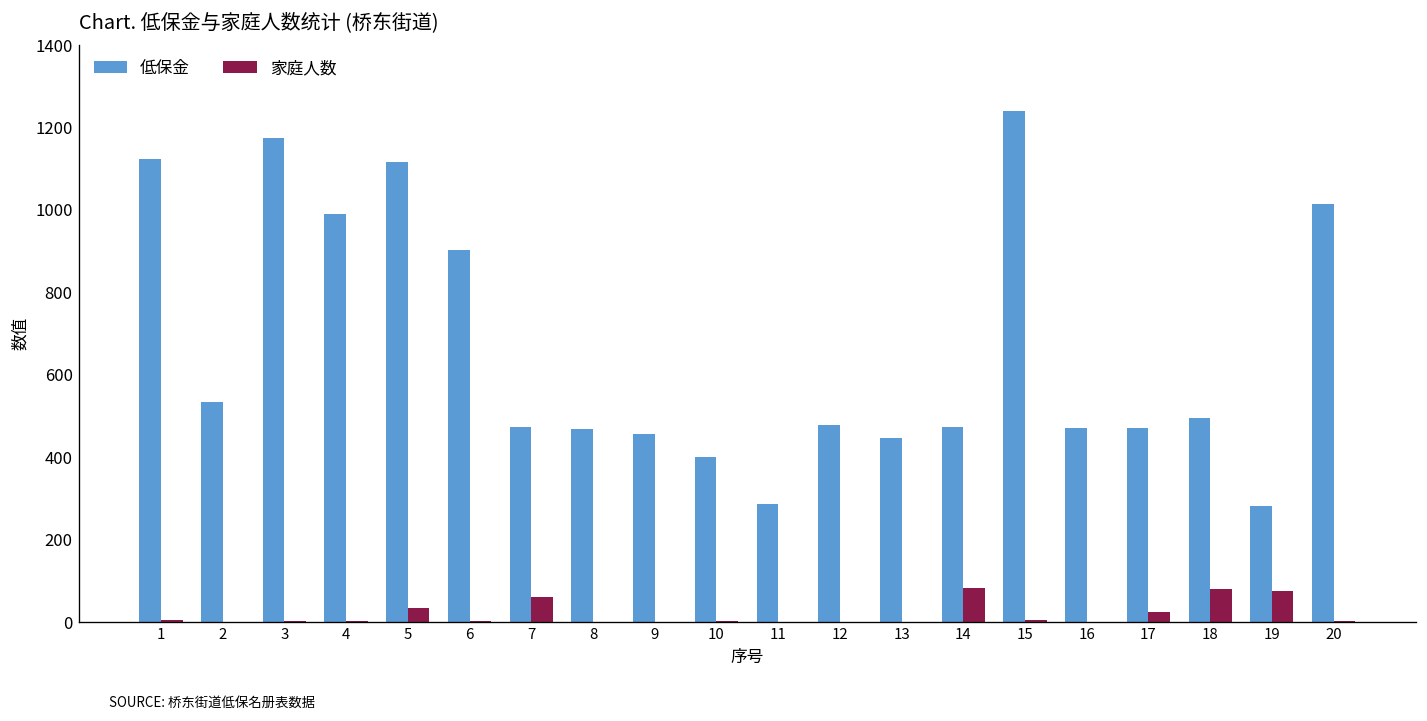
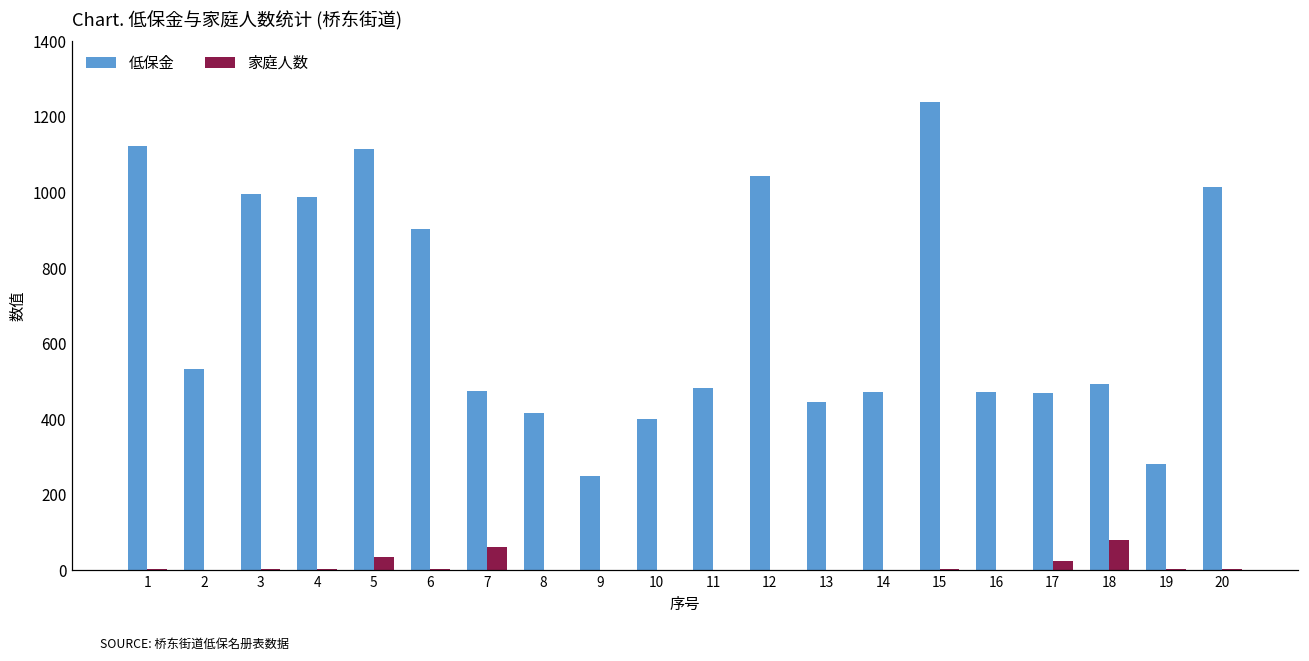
  {
    "低保金": {
      "1": 1120,
      "2": 530,
-     "3": 1170,
+     "3": 1000,
      "4": 990,
      "5": 1120,
      "6": 900,
      "7": 470,
-     "8": 470,
-     "9": 460,
+     "8": 420,
+     "9": 250,
      "10": 400,
-     "11": 290,
-     "12": 480,
+     "11": 480,
+     "12": 1040,
      "13": 450,
      "14": 470,
      "15": 1240,
      "16": 470,
      "17": 470,
      "18": 490,
      "19": 280,
      "20": 1010
    },
    "家庭人数": {
      "5": 40,
      "7": 60,
-     "14": 80,
+     "14": 0,
      "17": 30,
      "18": 80,
-     "19": 80
+     "19": 0
    }
  }
